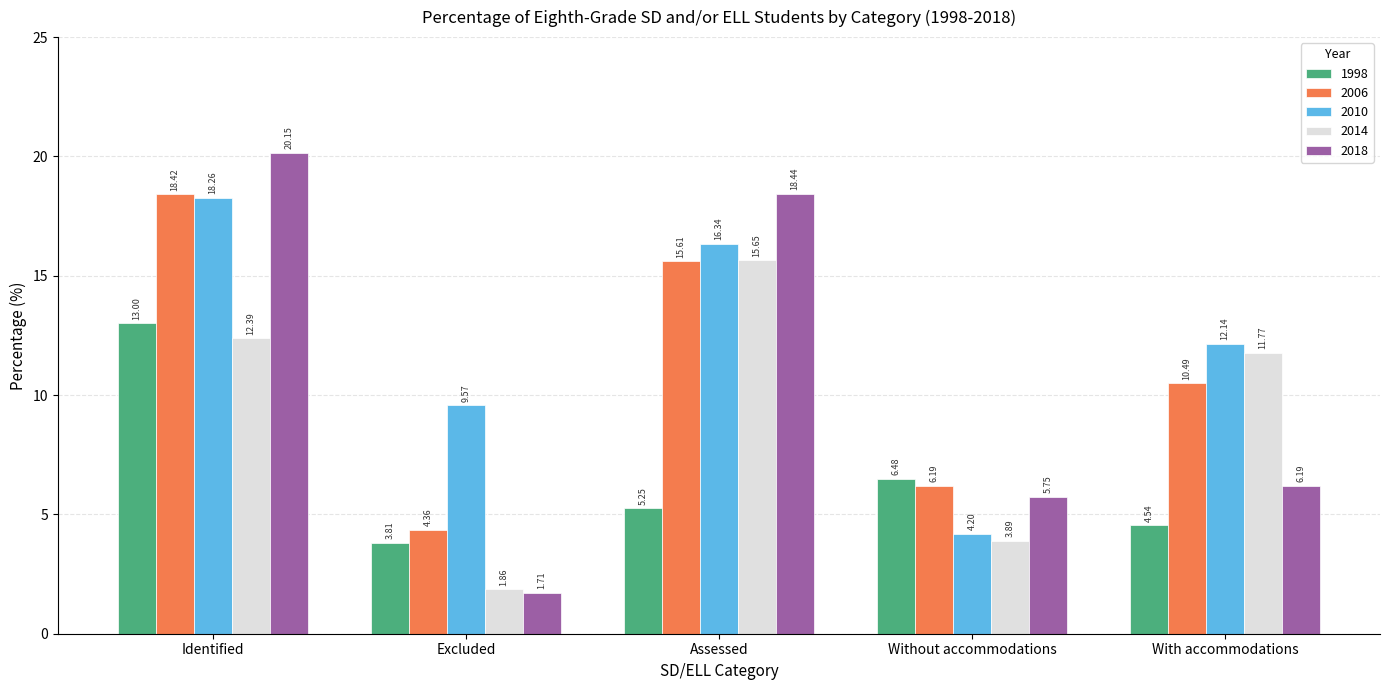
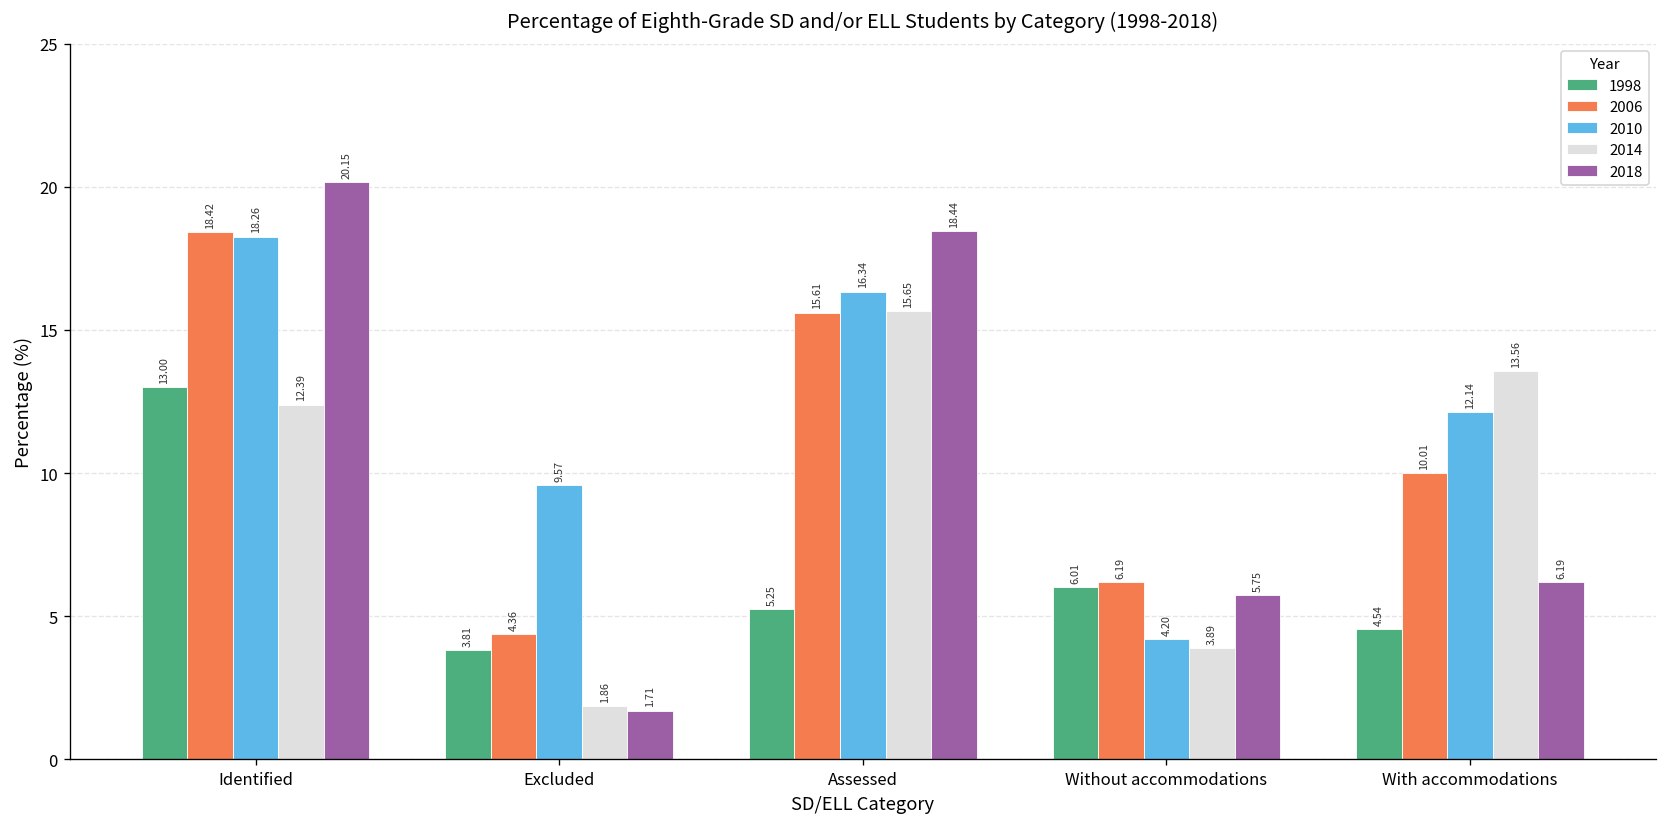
  {
    "1998": {
      "Identified": 13.00,
      "Excluded": 3.81,
      "Assessed": 5.25,
-     "Without accommodations": 6.48,
+     "Without accommodations": 6.01,
      "With accommodations": 4.54
    },
    "2006": {
      "Identified": 18.42,
      "Excluded": 4.36,
      "Assessed": 15.61,
      "Without accommodations": 6.19,
-     "With accommodations": 10.49
+     "With accommodations": 10.01
    },
    "2010": {
      "Identified": 18.26,
      "Excluded": 9.57,
      "Assessed": 16.34,
      "Without accommodations": 4.20,
      "With accommodations": 12.14
    },
    "2014": {
      "Identified": 12.39,
      "Excluded": 1.86,
      "Assessed": 15.65,
      "Without accommodations": 3.89,
-     "With accommodations": 11.77
+     "With accommodations": 13.56
    },
    "2018": {
      "Identified": 20.15,
      "Excluded": 1.71,
      "Assessed": 18.44,
      "Without accommodations": 5.75,
      "With accommodations": 6.19
    }
  }
